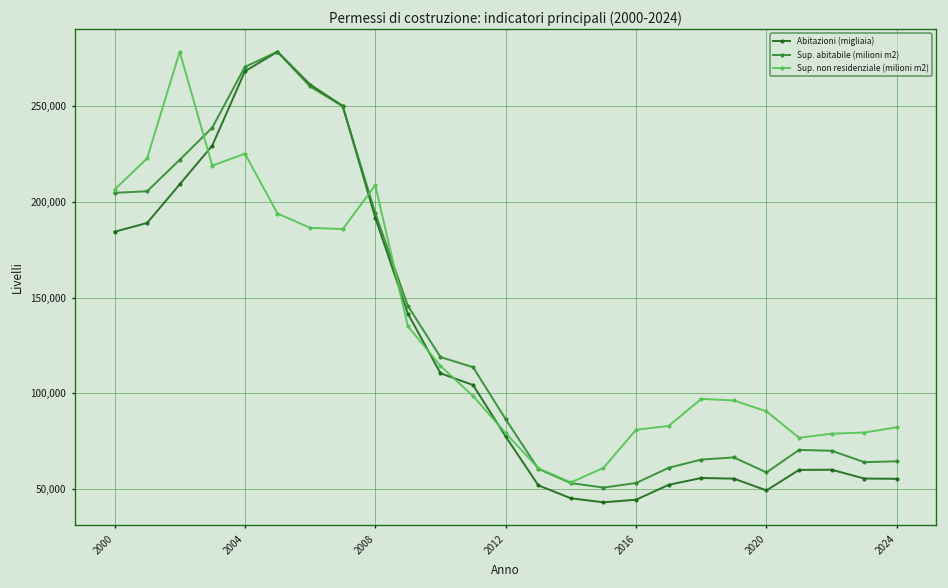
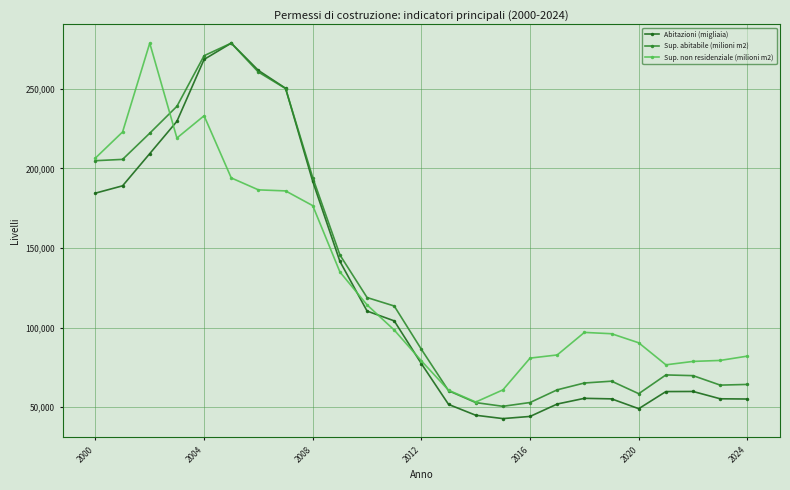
  {
    "Sup. non residenziale (milioni m2)": {
      "2000": "206,000",
-     "2004": "225,000",
-     "2008": "209,000",
+     "2004": "233,000",
+     "2008": "177,000",
      "2012": "79,000",
      "2016": "81,000",
      "2020": "90,000",
      "2024": "82,000"
    }
  }
